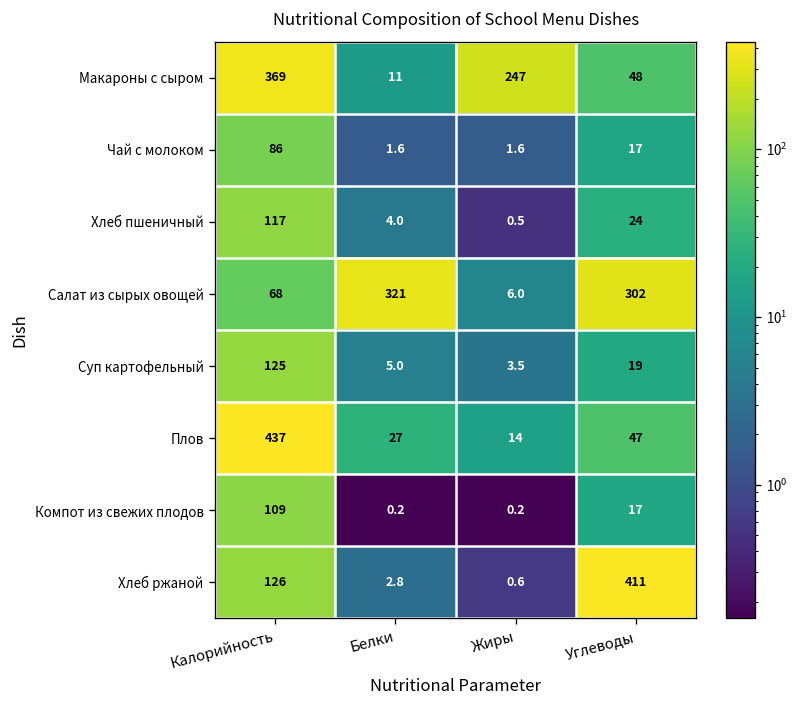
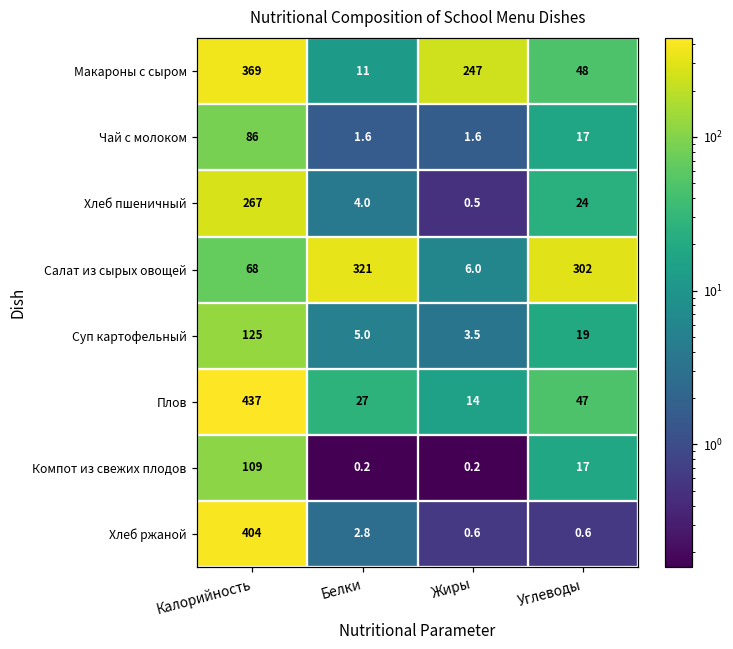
  {
    "Макароны с сыром": {
      "Калорийность": 369,
      "Белки": 11,
      "Жиры": 247,
      "Углеводы": 48
    },
    "Чай с молоком": {
      "Калорийность": 86,
      "Белки": 1.6,
      "Жиры": 1.6,
      "Углеводы": 17
    },
    "Хлеб пшеничный": {
-     "Калорийность": 117,
+     "Калорийность": 267,
      "Белки": 4.0,
      "Жиры": 0.5,
      "Углеводы": 24
    },
    "Салат из сырых овощей": {
      "Калорийность": 68,
      "Белки": 321,
      "Жиры": 6.0,
      "Углеводы": 302
    },
    "Суп картофельный": {
      "Калорийность": 125,
      "Белки": 5.0,
      "Жиры": 3.5,
      "Углеводы": 19
    },
    "Плов": {
      "Калорийность": 437,
      "Белки": 27,
      "Жиры": 14,
      "Углеводы": 47
    },
    "Компот из свежих плодов": {
      "Калорийность": 109,
      "Белки": 0.2,
      "Жиры": 0.2,
      "Углеводы": 17
    },
    "Хлеб ржаной": {
-     "Калорийность": 126,
+     "Калорийность": 404,
      "Белки": 2.8,
      "Жиры": 0.6,
-     "Углеводы": 411
+     "Углеводы": 0.6
    }
  }
